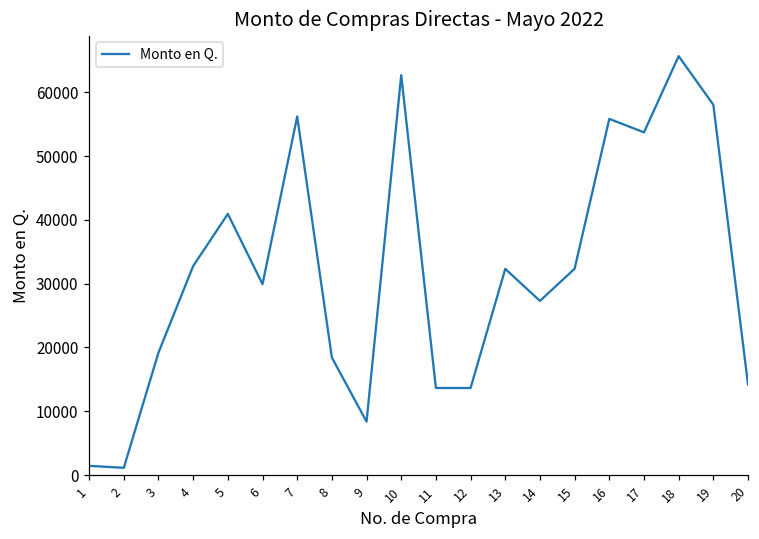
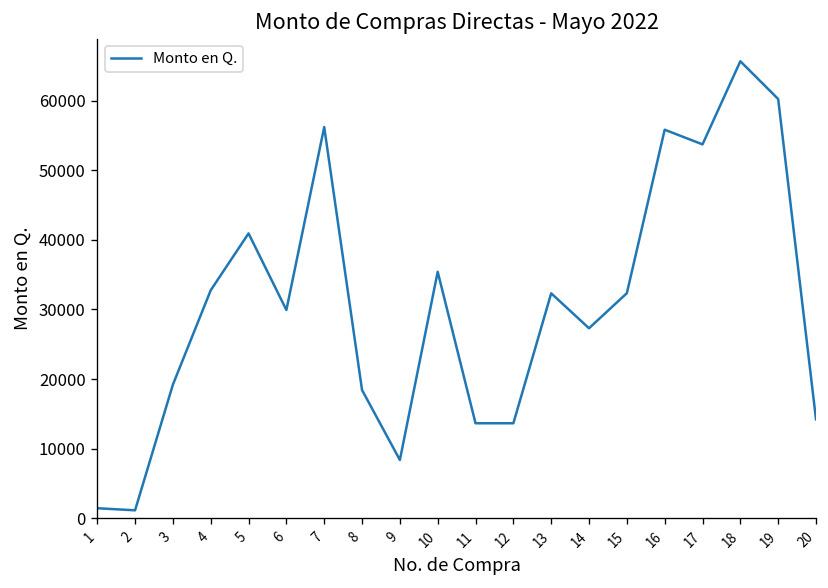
  {
    "1": 1000,
    "2": 1000,
    "3": 19000,
    "4": 33000,
    "5": 41000,
    "6": 30000,
    "7": 56000,
    "8": 18000,
    "9": 8000,
-   "10": 63000,
+   "10": 35000,
    "11": 14000,
    "12": 14000,
    "13": 32000,
    "14": 27000,
    "15": 32000,
    "16": 56000,
    "17": 54000,
    "18": 66000,
-   "19": 58000,
+   "19": 60000,
    "20": 14000
  }
